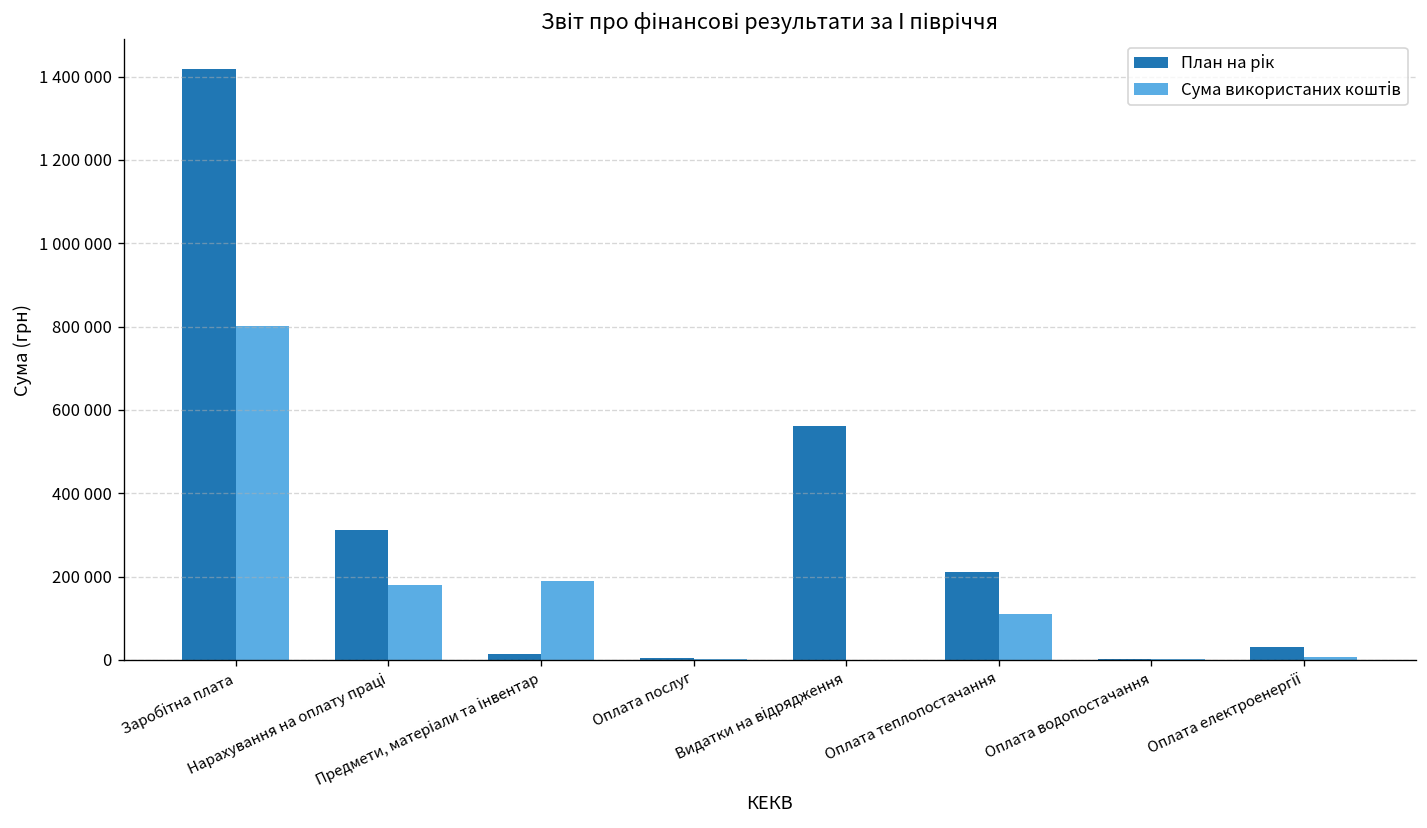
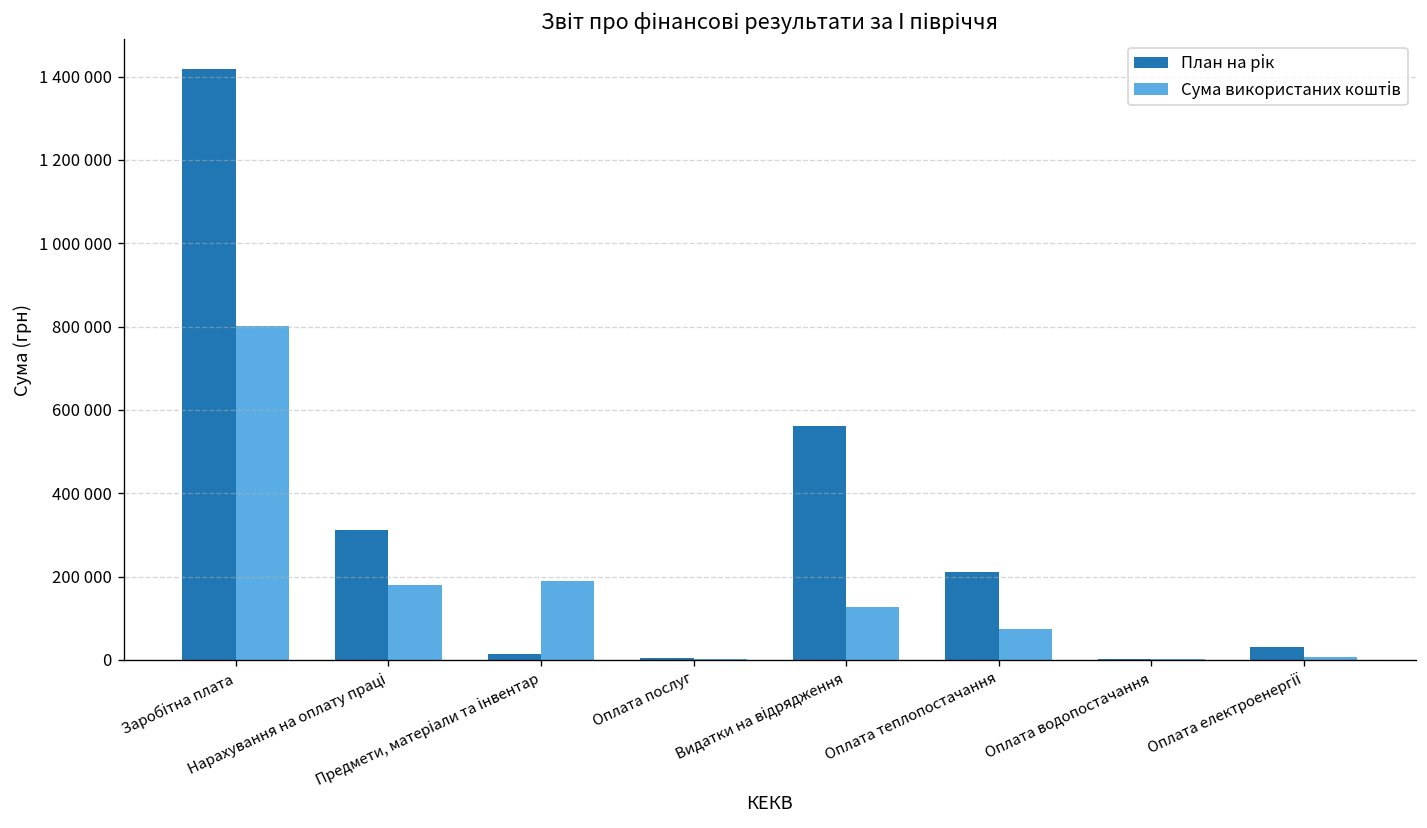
  {
    "План на рік": {
      "Заробітна плата": 1420000,
      "Нарахування на оплату праці": 310000,
      "Предмети, матеріали та інвентар": 10000,
      "Видатки на відрядження": 560000,
      "Оплата теплопостачання": 210000,
      "Оплата електроенергії": 30000
    },
    "Сума використаних коштів": {
      "Заробітна плата": 800000,
      "Нарахування на оплату праці": 180000,
      "Предмети, матеріали та інвентар": 190000,
-     "Видатки на відрядження": 0,
-     "Оплата теплопостачання": 110000,
+     "Видатки на відрядження": 130000,
+     "Оплата теплопостачання": 70000,
      "Оплата електроенергії": 10000
    }
  }
